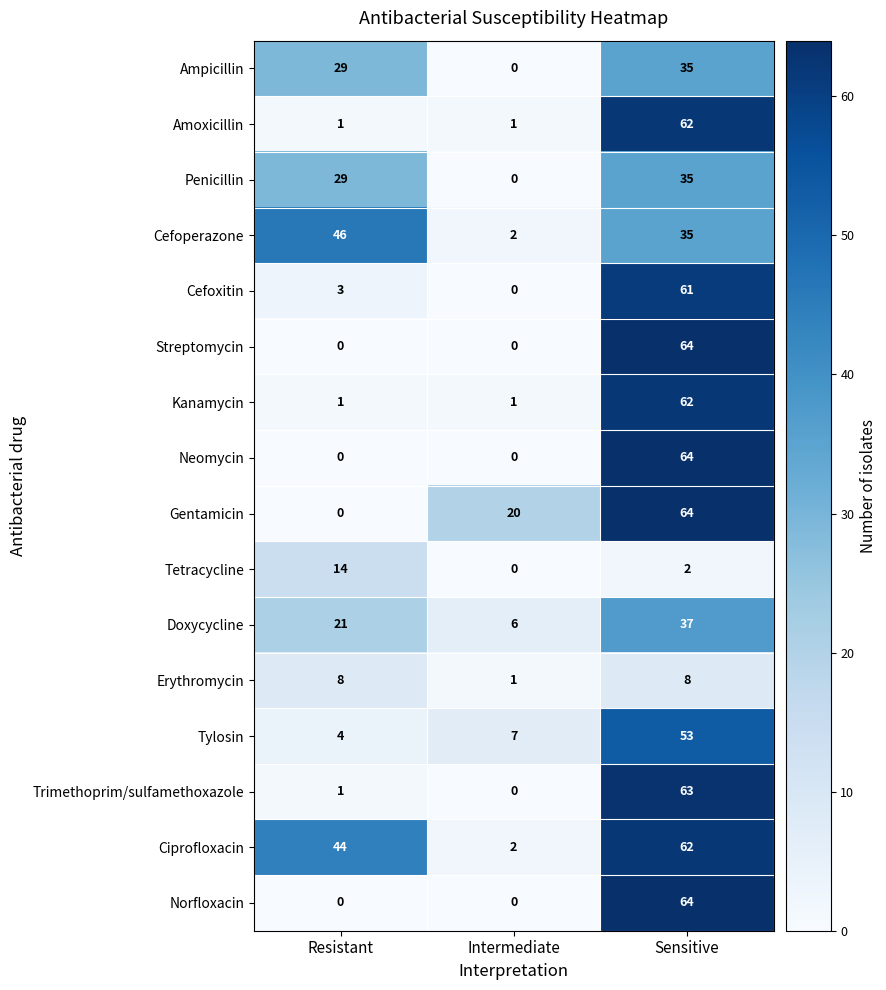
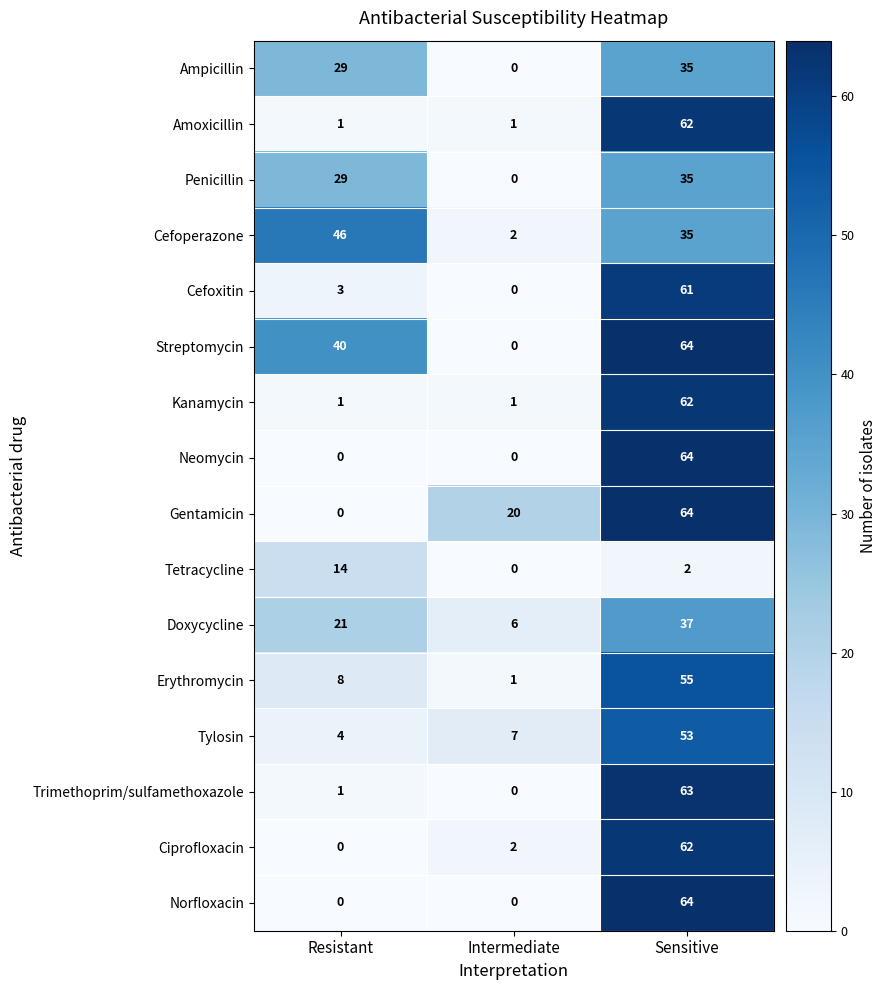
  {
    "Ampicillin": {
      "Resistant": 29,
      "Intermediate": 0,
      "Sensitive": 35
    },
    "Amoxicillin": {
      "Resistant": 1,
      "Intermediate": 1,
      "Sensitive": 62
    },
    "Penicillin": {
      "Resistant": 29,
      "Intermediate": 0,
      "Sensitive": 35
    },
    "Cefoperazone": {
      "Resistant": 46,
      "Intermediate": 2,
      "Sensitive": 35
    },
    "Cefoxitin": {
      "Resistant": 3,
      "Intermediate": 0,
      "Sensitive": 61
    },
    "Streptomycin": {
-     "Resistant": 0,
+     "Resistant": 40,
      "Intermediate": 0,
      "Sensitive": 64
    },
    "Kanamycin": {
      "Resistant": 1,
      "Intermediate": 1,
      "Sensitive": 62
    },
    "Neomycin": {
      "Resistant": 0,
      "Intermediate": 0,
      "Sensitive": 64
    },
    "Gentamicin": {
      "Resistant": 0,
      "Intermediate": 20,
      "Sensitive": 64
    },
    "Tetracycline": {
      "Resistant": 14,
      "Intermediate": 0,
      "Sensitive": 2
    },
    "Doxycycline": {
      "Resistant": 21,
      "Intermediate": 6,
      "Sensitive": 37
    },
    "Erythromycin": {
      "Resistant": 8,
      "Intermediate": 1,
-     "Sensitive": 8
+     "Sensitive": 55
    },
    "Tylosin": {
      "Resistant": 4,
      "Intermediate": 7,
      "Sensitive": 53
    },
    "Trimethoprim/sulfamethoxazole": {
      "Resistant": 1,
      "Intermediate": 0,
      "Sensitive": 63
    },
    "Ciprofloxacin": {
-     "Resistant": 44,
+     "Resistant": 0,
      "Intermediate": 2,
      "Sensitive": 62
    },
    "Norfloxacin": {
      "Resistant": 0,
      "Intermediate": 0,
      "Sensitive": 64
    }
  }
